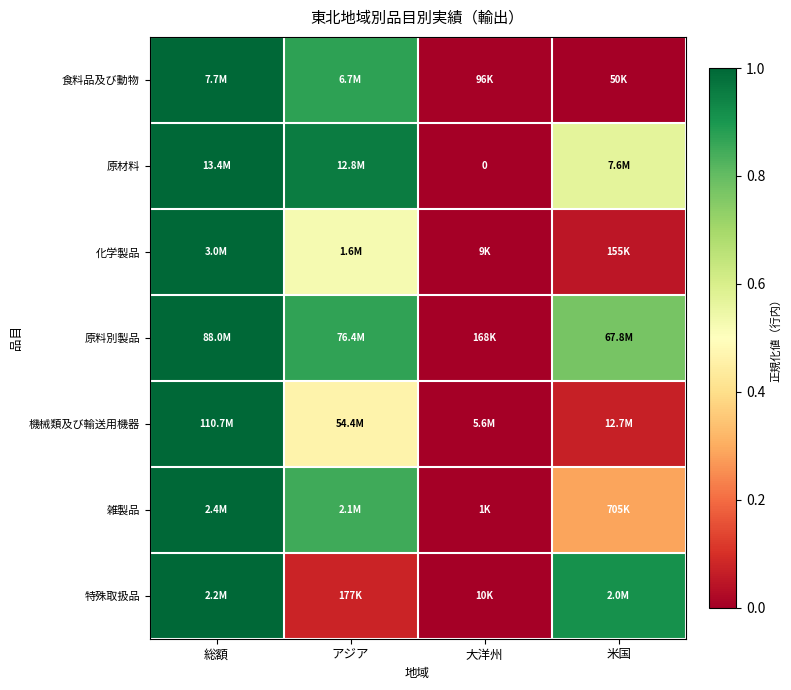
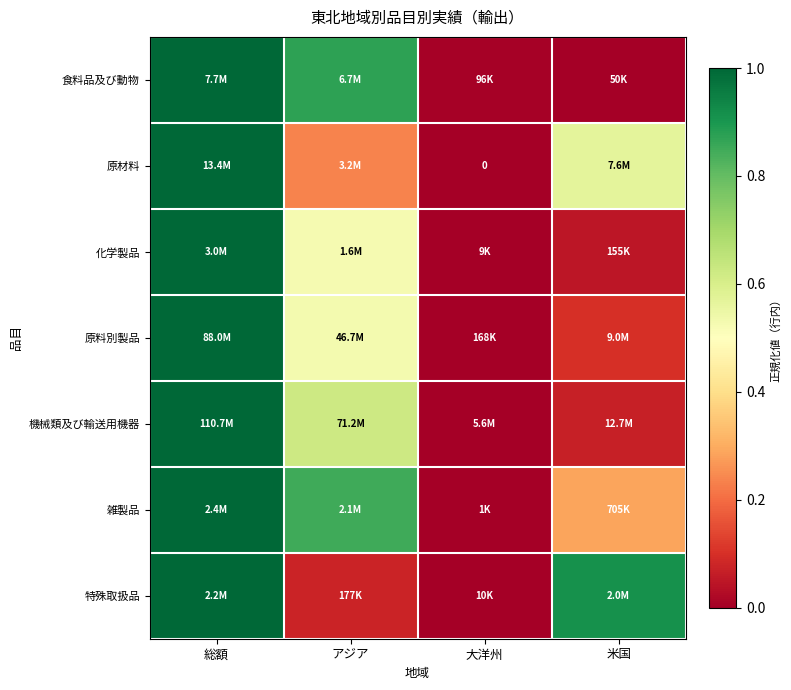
  {
    "食料品及び動物": {
      "総額": "7.7M",
      "アジア": "6.7M",
      "大洋州": "96K",
      "米国": "50K"
    },
    "原材料": {
      "総額": "13.4M",
-     "アジア": "12.8M",
+     "アジア": "3.2M",
      "大洋州": "0",
      "米国": "7.6M"
    },
    "化学製品": {
      "総額": "3.0M",
      "アジア": "1.6M",
      "大洋州": "9K",
      "米国": "155K"
    },
    "原料別製品": {
      "総額": "88.0M",
-     "アジア": "76.4M",
+     "アジア": "46.7M",
      "大洋州": "168K",
-     "米国": "67.8M"
+     "米国": "9.0M"
    },
    "機械類及び輸送用機器": {
      "総額": "110.7M",
-     "アジア": "54.4M",
+     "アジア": "71.2M",
      "大洋州": "5.6M",
      "米国": "12.7M"
    },
    "雑製品": {
      "総額": "2.4M",
      "アジア": "2.1M",
      "大洋州": "1K",
      "米国": "705K"
    },
    "特殊取扱品": {
      "総額": "2.2M",
      "アジア": "177K",
      "大洋州": "10K",
      "米国": "2.0M"
    }
  }
